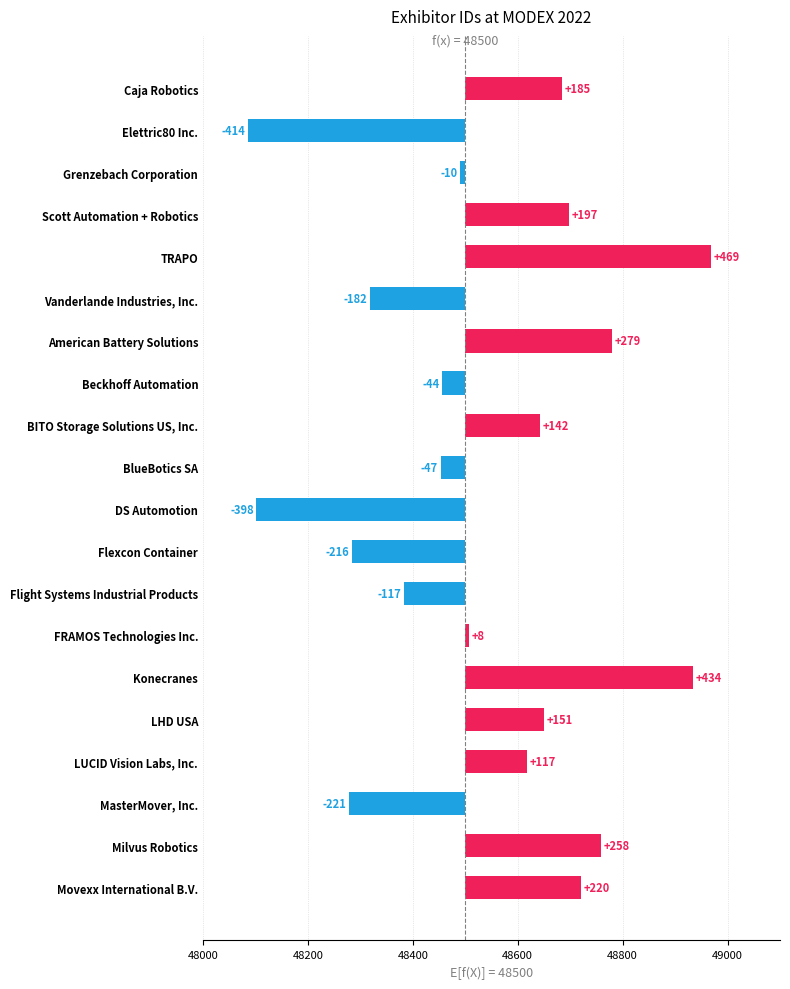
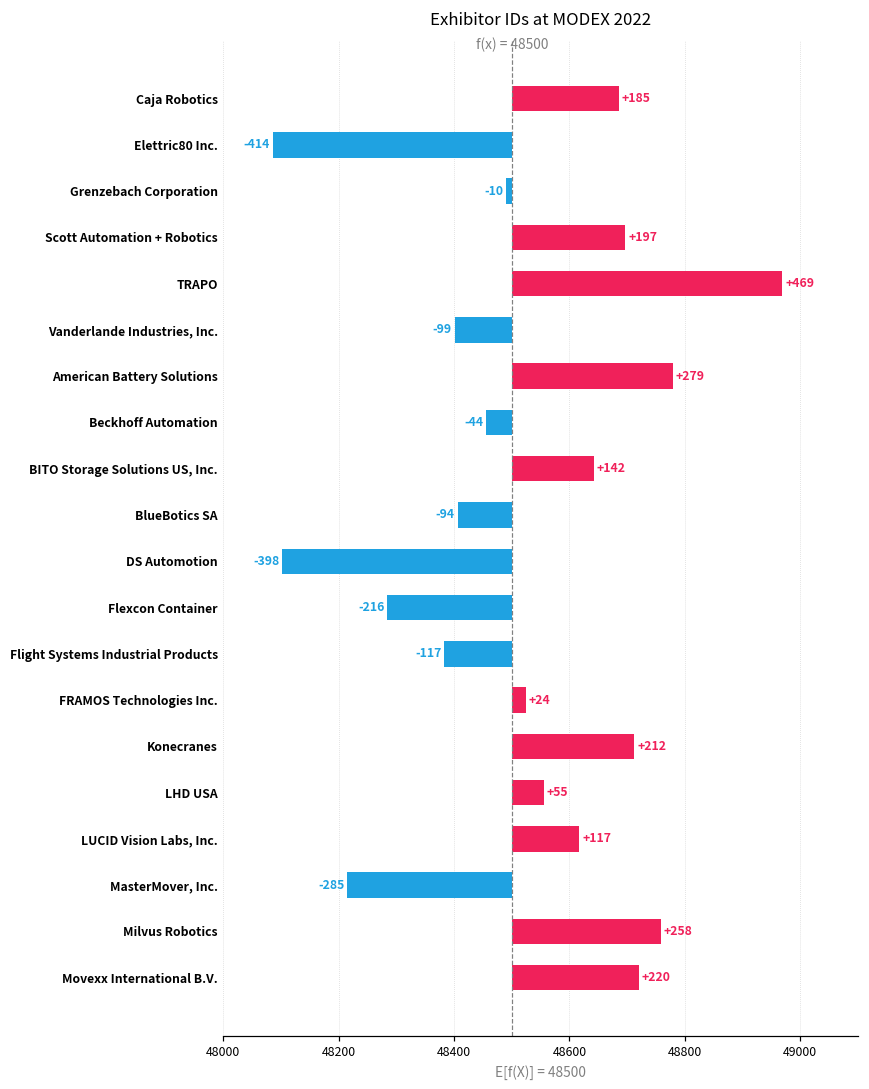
  {
    "Caja Robotics": "+185",
    "Elettric80 Inc.": "-414",
    "Grenzebach Corporation": "-10",
    "Scott Automation + Robotics": "+197",
    "TRAPO": "+469",
-   "Vanderlande Industries, Inc.": "-182",
+   "Vanderlande Industries, Inc.": "-99",
    "American Battery Solutions": "+279",
    "Beckhoff Automation": "-44",
    "BITO Storage Solutions US, Inc.": "+142",
-   "BlueBotics SA": "-47",
+   "BlueBotics SA": "-94",
    "DS Automotion": "-398",
    "Flexcon Container": "-216",
    "Flight Systems Industrial Products": "-117",
-   "FRAMOS Technologies Inc.": "+8",
-   "Konecranes": "+434",
-   "LHD USA": "+151",
+   "FRAMOS Technologies Inc.": "+24",
+   "Konecranes": "+212",
+   "LHD USA": "+55",
    "LUCID Vision Labs, Inc.": "+117",
-   "MasterMover, Inc.": "-221",
+   "MasterMover, Inc.": "-285",
    "Milvus Robotics": "+258",
    "Movexx International B.V.": "+220"
  }
